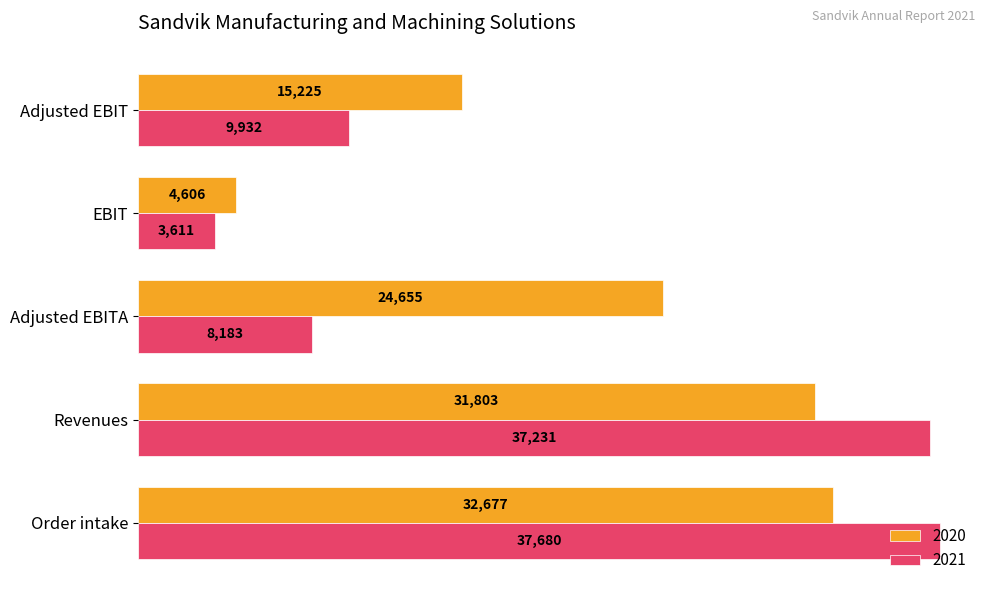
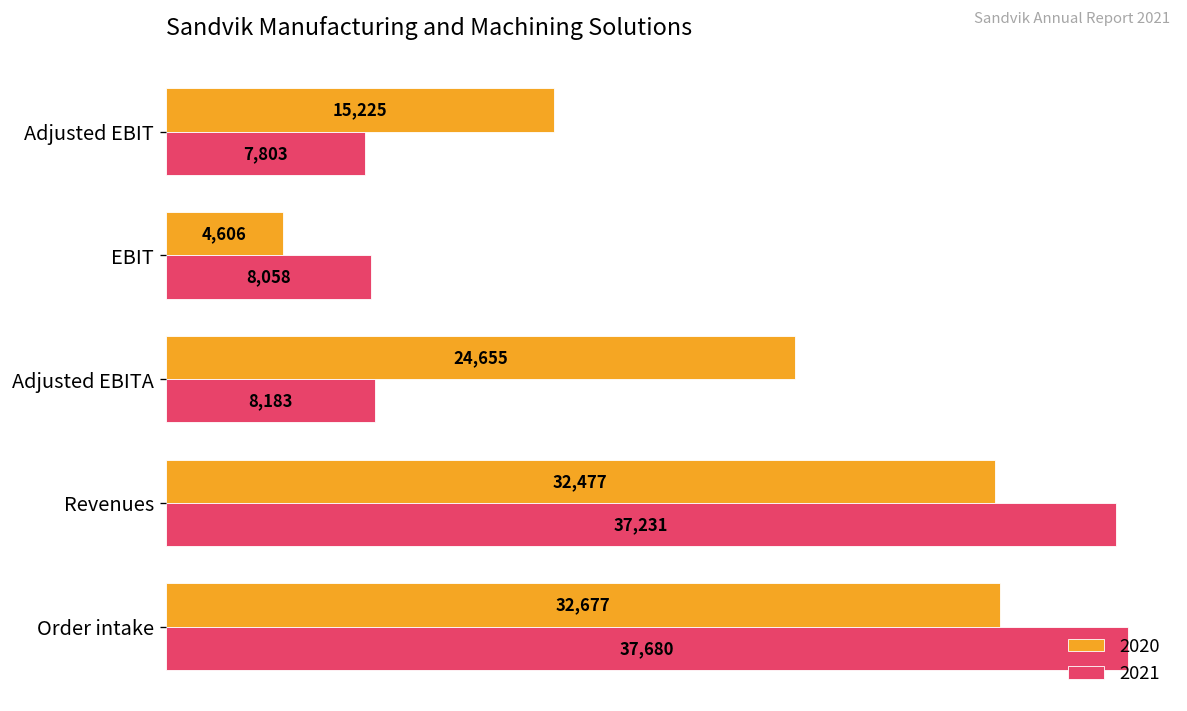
  {
    "2020": {
      "Adjusted EBIT": "15,225",
      "EBIT": "4,606",
      "Adjusted EBITA": "24,655",
-     "Revenues": "31,803",
+     "Revenues": "32,477",
      "Order intake": "32,677"
    },
    "2021": {
-     "Adjusted EBIT": "9,932",
-     "EBIT": "3,611",
+     "Adjusted EBIT": "7,803",
+     "EBIT": "8,058",
      "Adjusted EBITA": "8,183",
      "Revenues": "37,231",
      "Order intake": "37,680"
    }
  }
